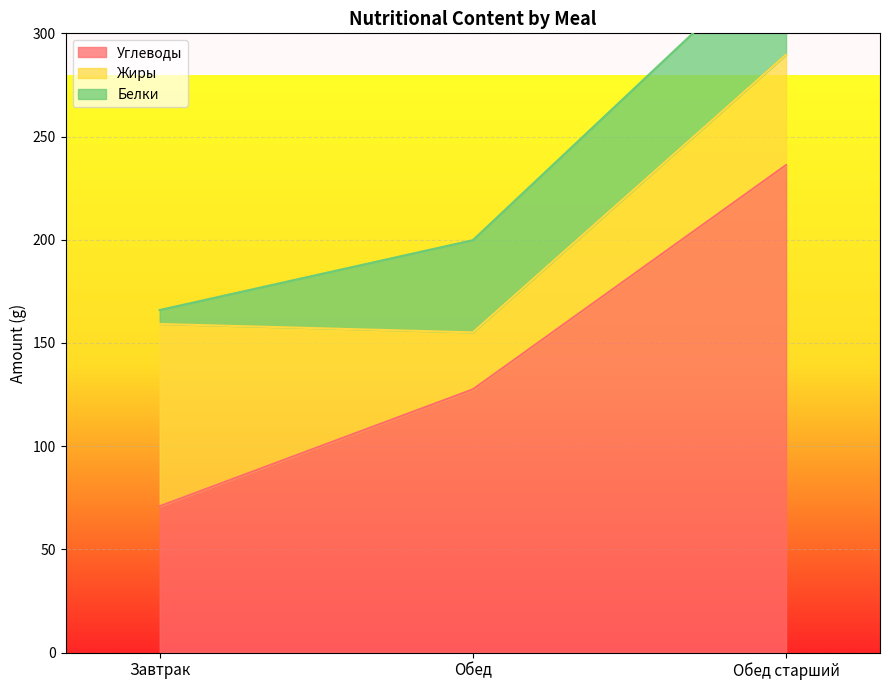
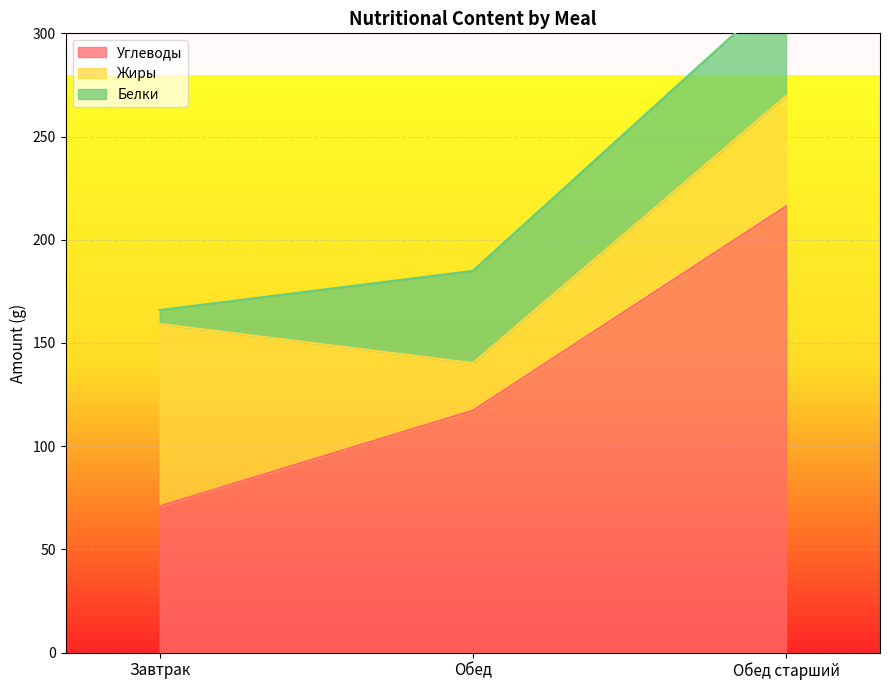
  {
    "Углеводы": {
      "Завтрак": 71,
-     "Обед": 128,
-     "Обед старший": 236
+     "Обед": 117,
+     "Обед старший": 216
    },
    "Жиры": {
      "Завтрак": 88,
-     "Обед": 28,
+     "Обед": 23,
      "Обед старший": 53
    },
    "Белки": {
      "Завтрак": 7,
      "Обед": 45
    }
  }
